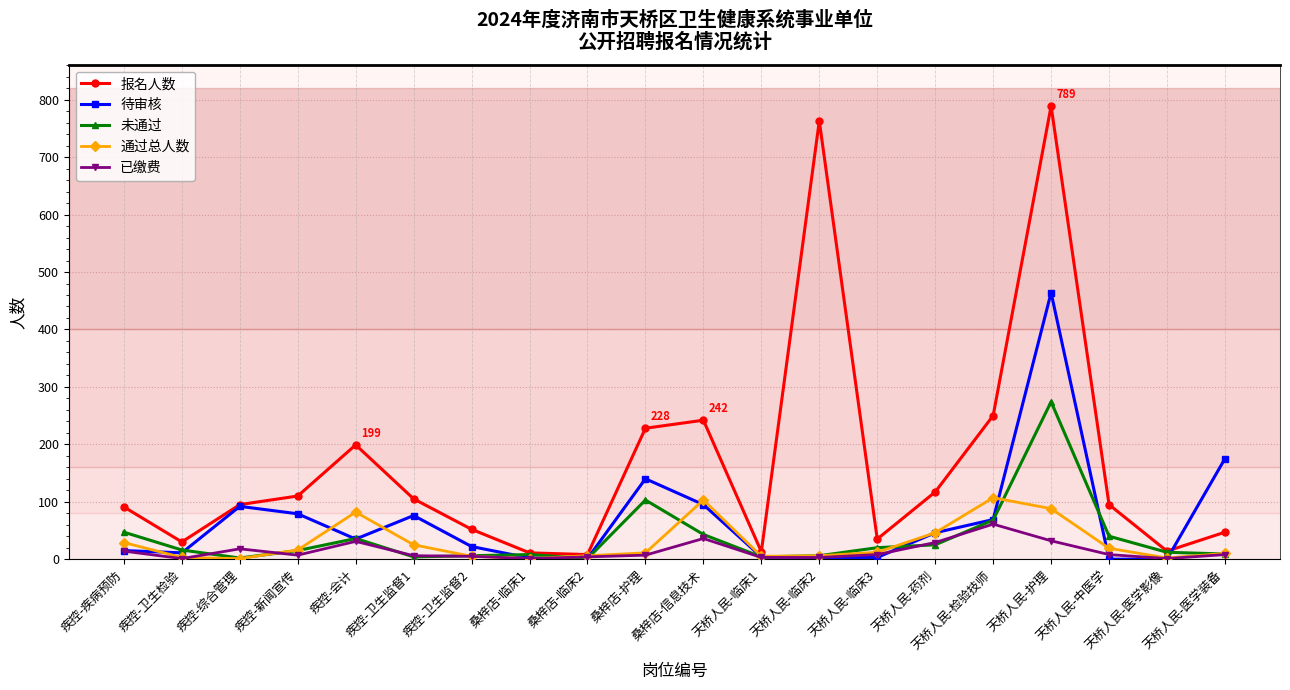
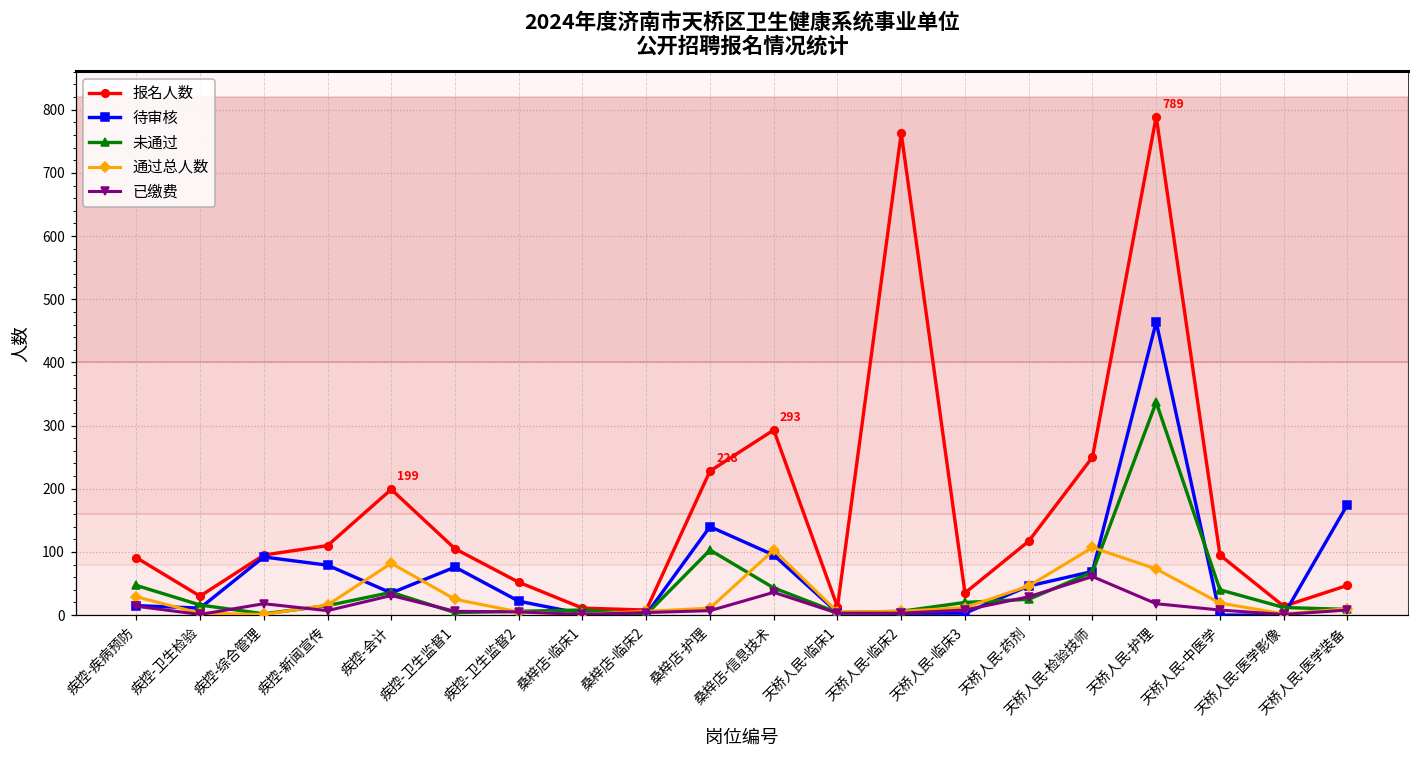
  {
    "报名人数": {
      "疾控-会计": 199,
      "桑梓店-护理": 228,
-     "桑梓店-信息技术": 242,
+     "桑梓店-信息技术": 293,
      "天桥人民-护理": 789
    },
    "待审核": {
      "疾控-卫生检验": 10,
      "疾控-新闻宣传": 80,
      "疾控-卫生监督1": 80,
      "疾控-卫生监督2": 20,
      "桑梓店-护理": 140,
      "桑梓店-信息技术": 100,
      "天桥人民-临床3": 0,
      "天桥人民-护理": 460,
      "天桥人民-中医学": 0,
      "天桥人民-医学装备": 180
    },
    "未通过": {
      "疾控-疾病预防": 50,
      "疾控-卫生检验": 20,
      "桑梓店-护理": 100,
      "桑梓店-信息技术": 40,
      "天桥人民-临床3": 20,
-     "天桥人民-护理": 270,
+     "天桥人民-护理": 340,
      "天桥人民-中医学": 40
    },
    "通过总人数": {
      "疾控-疾病预防": 30,
      "疾控-会计": 80,
      "疾控-卫生监督1": 30,
      "桑梓店-信息技术": 100,
      "天桥人民-检验技师": 110,
-     "天桥人民-护理": 90,
+     "天桥人民-护理": 70,
      "天桥人民-中医学": 20
    },
    "已缴费": {
      "疾控-综合管理": 20,
      "疾控-新闻宣传": 10,
      "桑梓店-信息技术": 40,
      "天桥人民-检验技师": 60,
-     "天桥人民-护理": 30,
+     "天桥人民-护理": 20,
      "天桥人民-中医学": 10
    }
  }
